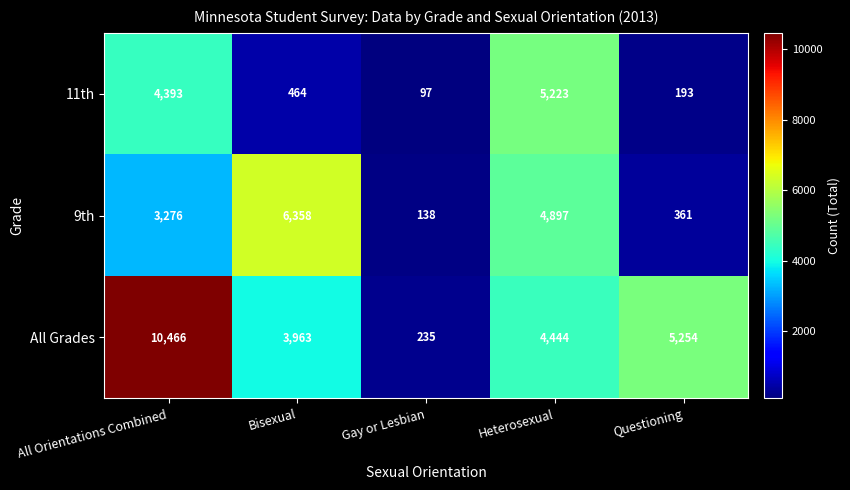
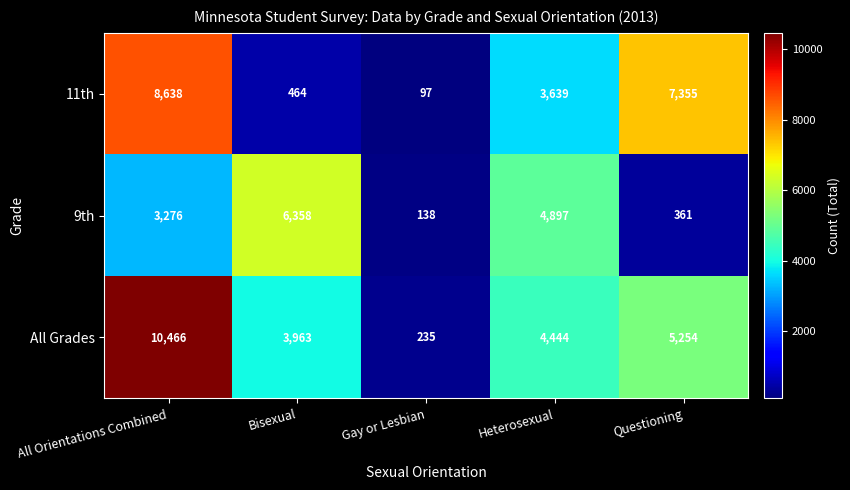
  {
    "11th": {
-     "All Orientations Combined": "4,393",
+     "All Orientations Combined": "8,638",
      "Bisexual": "464",
      "Gay or Lesbian": "97",
-     "Heterosexual": "5,223",
-     "Questioning": "193"
+     "Heterosexual": "3,639",
+     "Questioning": "7,355"
    },
    "9th": {
      "All Orientations Combined": "3,276",
      "Bisexual": "6,358",
      "Gay or Lesbian": "138",
      "Heterosexual": "4,897",
      "Questioning": "361"
    },
    "All Grades": {
      "All Orientations Combined": "10,466",
      "Bisexual": "3,963",
      "Gay or Lesbian": "235",
      "Heterosexual": "4,444",
      "Questioning": "5,254"
    }
  }
